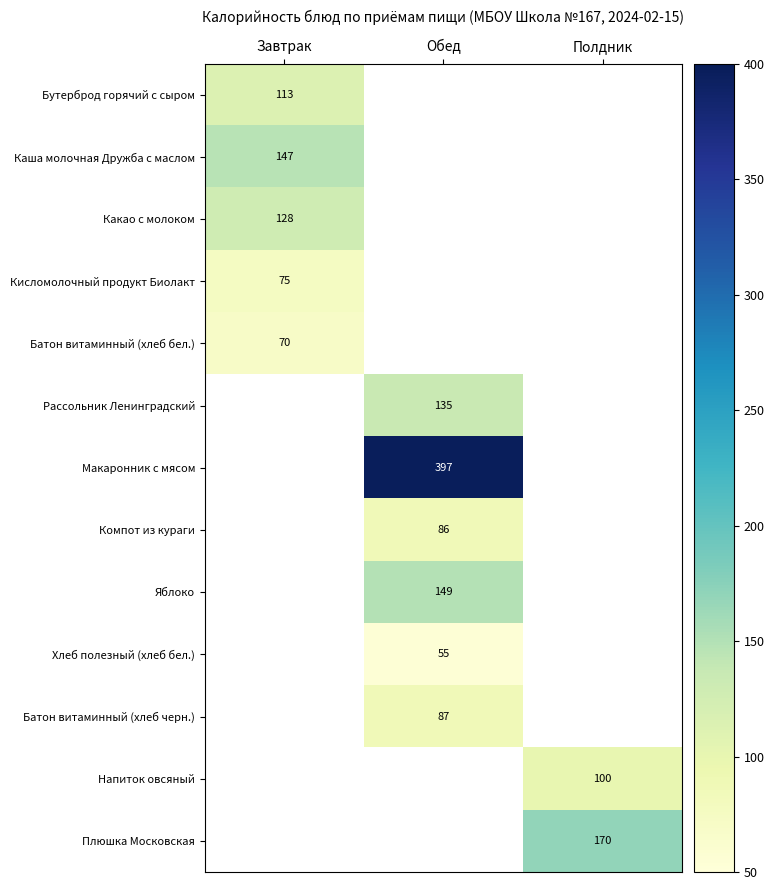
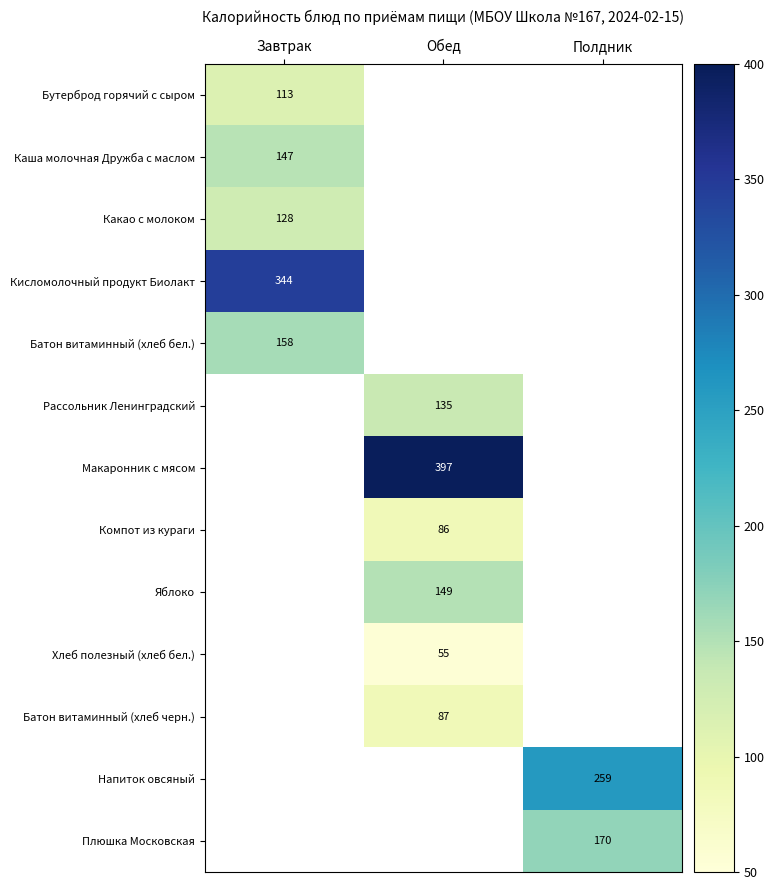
  {
    "Бутерброд горячий с сыром": {
      "Завтрак": 113
    },
    "Каша молочная Дружба с маслом": {
      "Завтрак": 147
    },
    "Какао с молоком": {
      "Завтрак": 128
    },
    "Кисломолочный продукт Биолакт": {
-     "Завтрак": 75
+     "Завтрак": 344
    },
    "Батон витаминный (хлеб бел.)": {
-     "Завтрак": 70
+     "Завтрак": 158
    },
    "Рассольник Ленинградский": {
      "Обед": 135
    },
    "Макаронник с мясом": {
      "Обед": 397
    },
    "Компот из кураги": {
      "Обед": 86
    },
    "Яблоко": {
      "Обед": 149
    },
    "Хлеб полезный (хлеб бел.)": {
      "Обед": 55
    },
    "Батон витаминный (хлеб черн.)": {
      "Обед": 87
    },
    "Напиток овсяный": {
-     "Полдник": 100
+     "Полдник": 259
    },
    "Плюшка Московская": {
      "Полдник": 170
    }
  }
